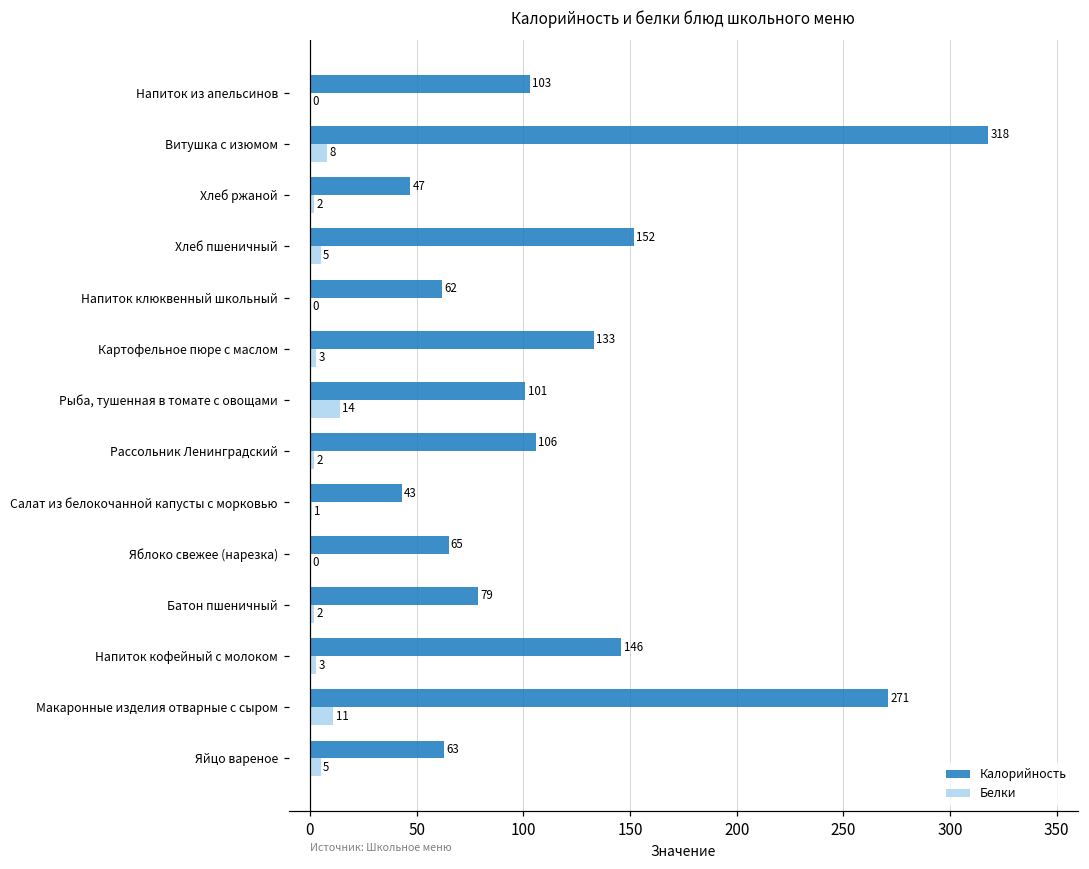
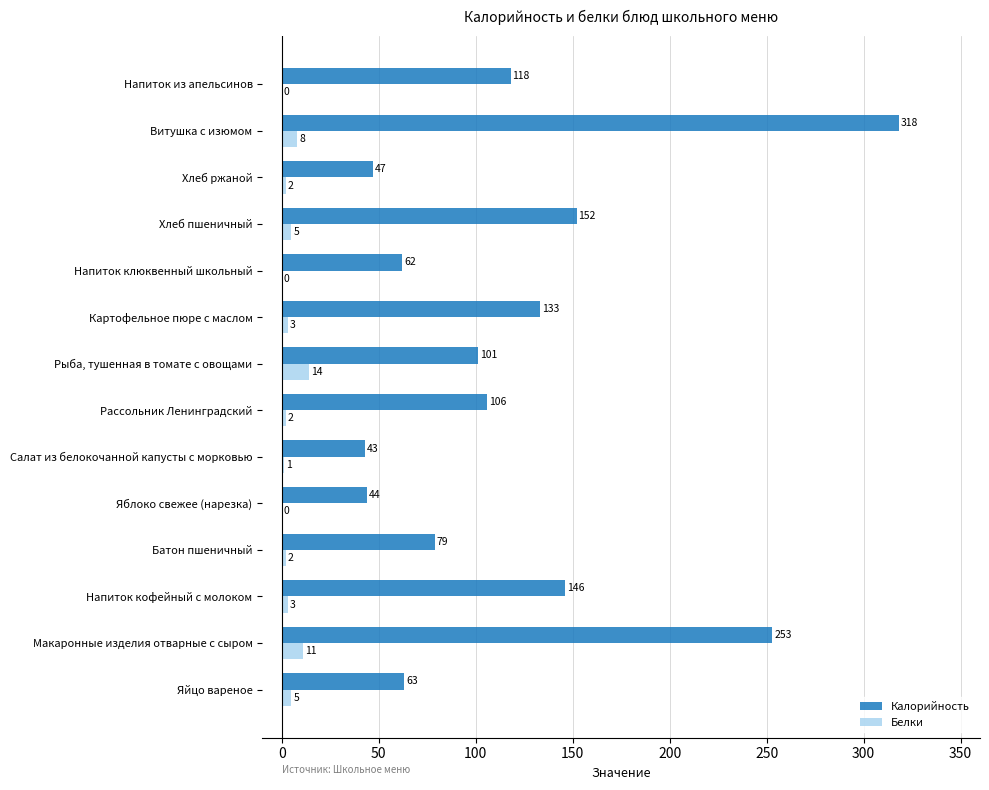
  {
    "Калорийность": {
-     "Напиток из апельсинов": 103,
+     "Напиток из апельсинов": 118,
      "Витушка с изюмом": 318,
      "Хлеб ржаной": 47,
      "Хлеб пшеничный": 152,
      "Напиток клюквенный школьный": 62,
      "Картофельное пюре с маслом": 133,
      "Рыба, тушенная в томате с овощами": 101,
      "Рассольник Ленинградский": 106,
      "Салат из белокочанной капусты с морковью": 43,
-     "Яблоко свежее (нарезка)": 65,
+     "Яблоко свежее (нарезка)": 44,
      "Батон пшеничный": 79,
      "Напиток кофейный с молоком": 146,
-     "Макаронные изделия отварные с сыром": 271,
+     "Макаронные изделия отварные с сыром": 253,
      "Яйцо вареное": 63
    },
    "Белки": {
      "Напиток из апельсинов": 0,
      "Витушка с изюмом": 8,
      "Хлеб ржаной": 2,
      "Хлеб пшеничный": 5,
      "Напиток клюквенный школьный": 0,
      "Картофельное пюре с маслом": 3,
      "Рыба, тушенная в томате с овощами": 14,
      "Рассольник Ленинградский": 2,
      "Салат из белокочанной капусты с морковью": 1,
      "Яблоко свежее (нарезка)": 0,
      "Батон пшеничный": 2,
      "Напиток кофейный с молоком": 3,
      "Макаронные изделия отварные с сыром": 11,
      "Яйцо вареное": 5
    }
  }
